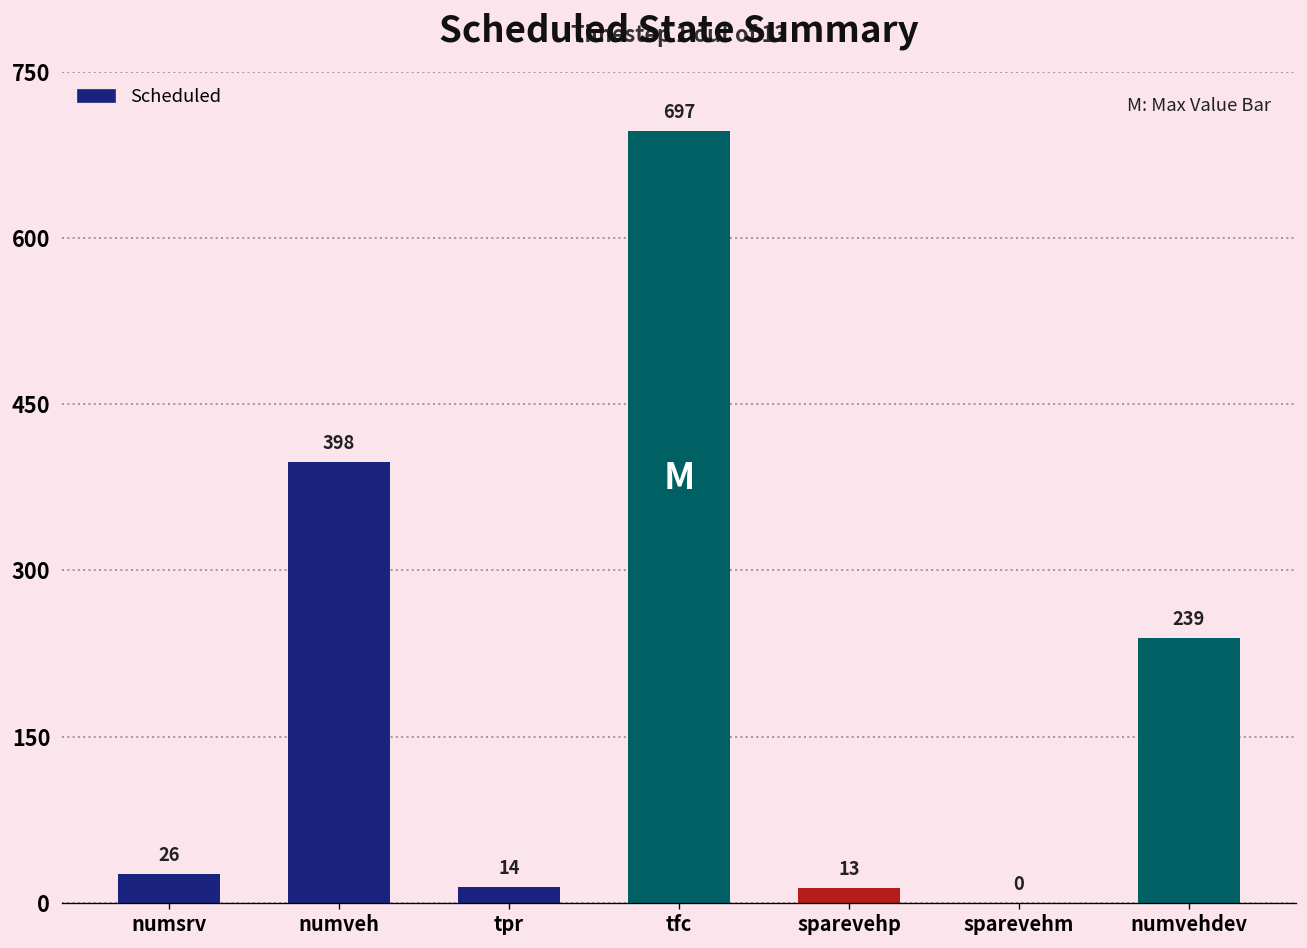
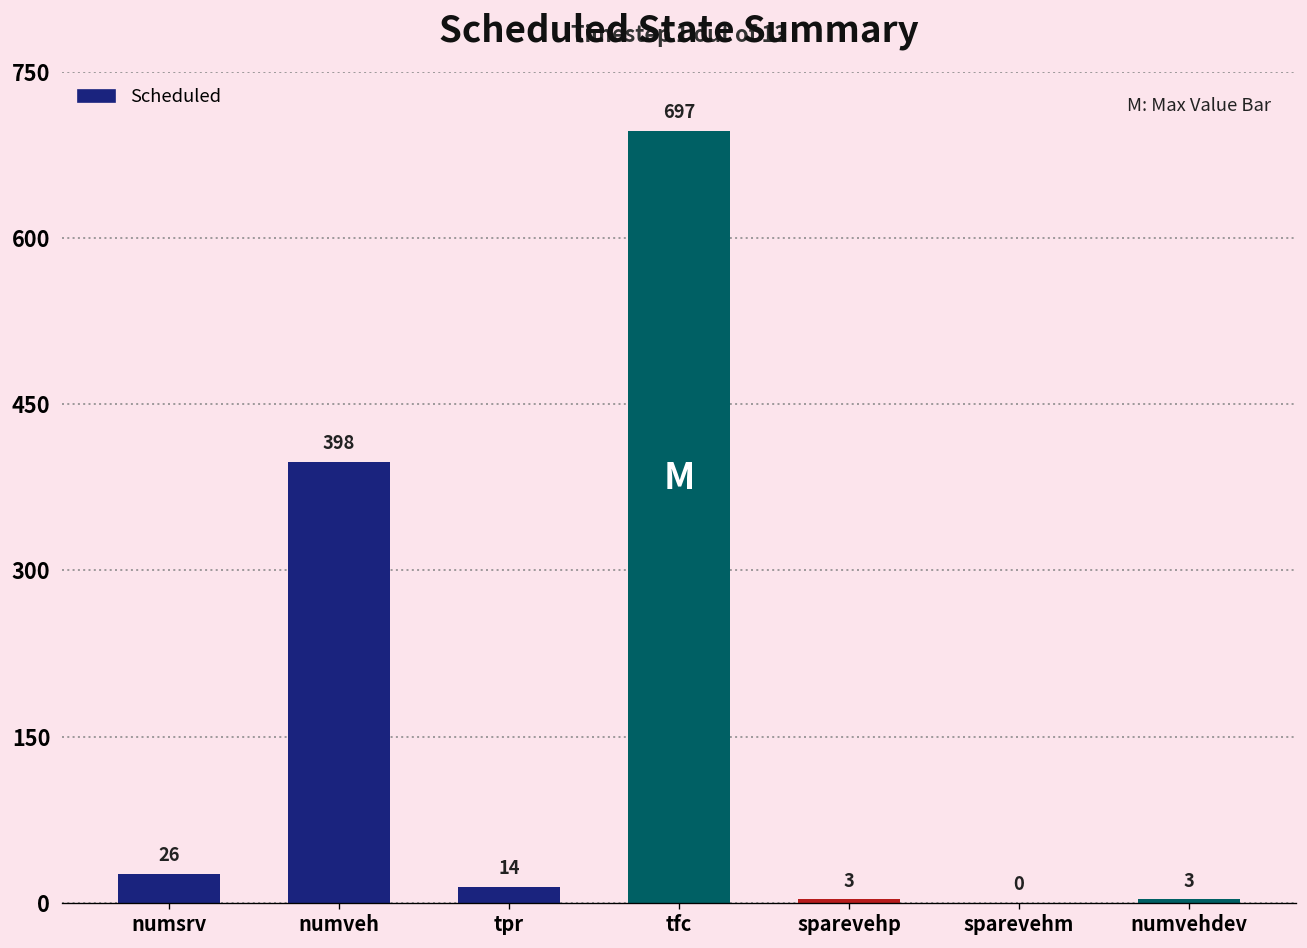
  {
    "numsrv": 26,
    "numveh": 398,
    "tpr": 14,
    "tfc": 697,
-   "sparevehp": 13,
+   "sparevehp": 3,
    "sparevehm": 0,
-   "numvehdev": 239
+   "numvehdev": 3
  }
